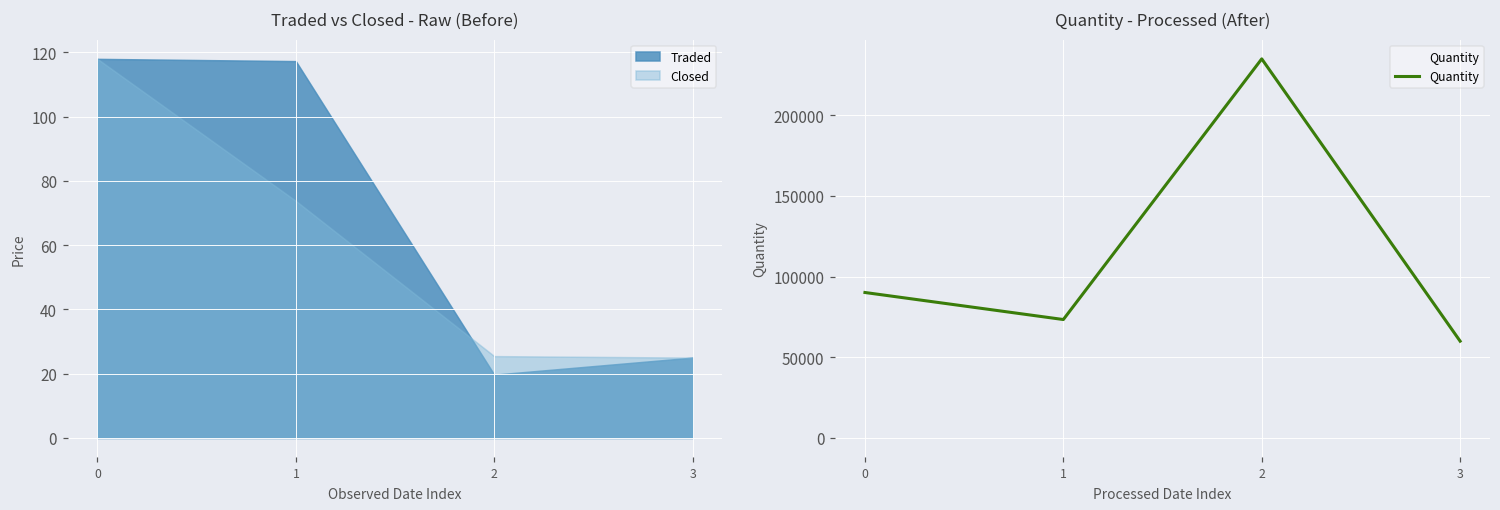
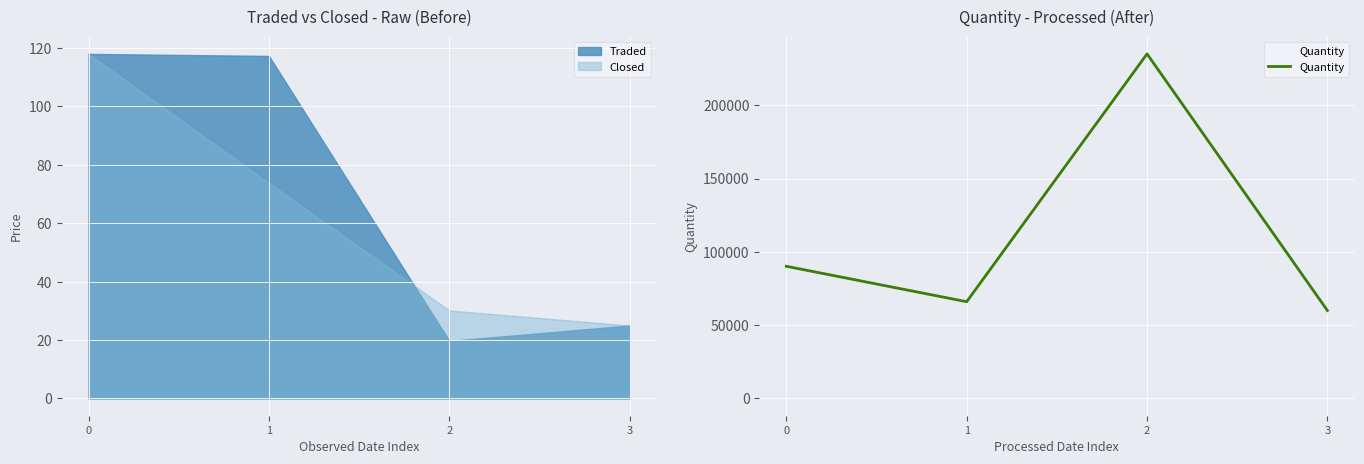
  {
    "Traded vs Closed - Raw (Before)": {
      "Traded": {
        "1": 117,
        "2": 20
      },
      "Closed": {
        "1": 74,
-       "2": 25
+       "2": 30
      }
    },
    "Quantity - Processed (After)": {
      "0": 90000,
-     "1": 73000,
+     "1": 66000,
      "2": 235000,
      "3": 60000
    }
  }
